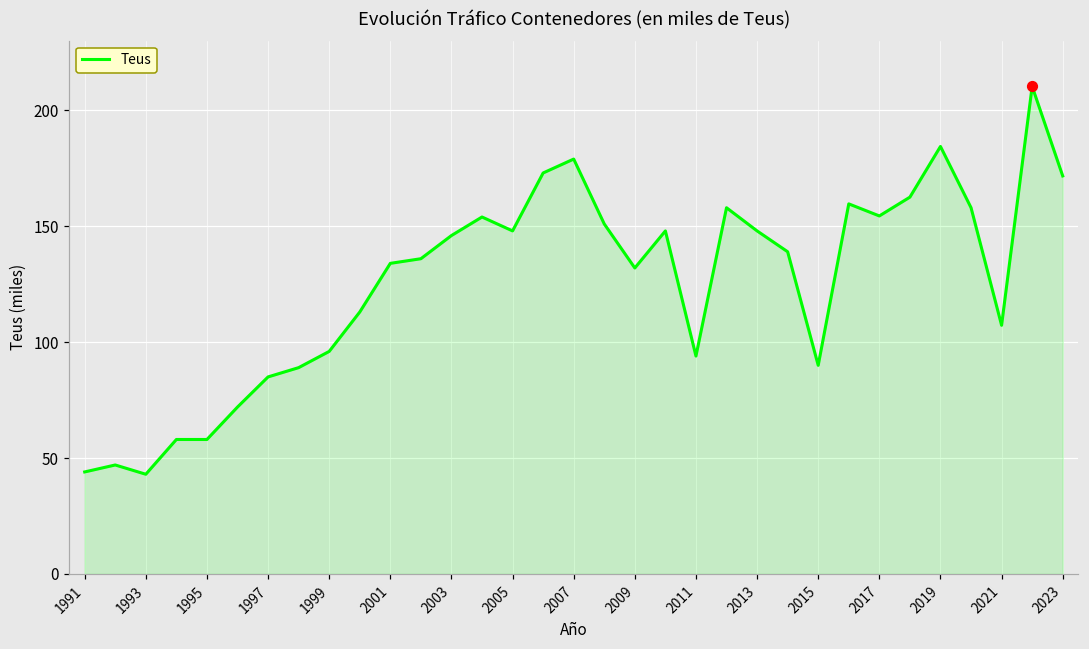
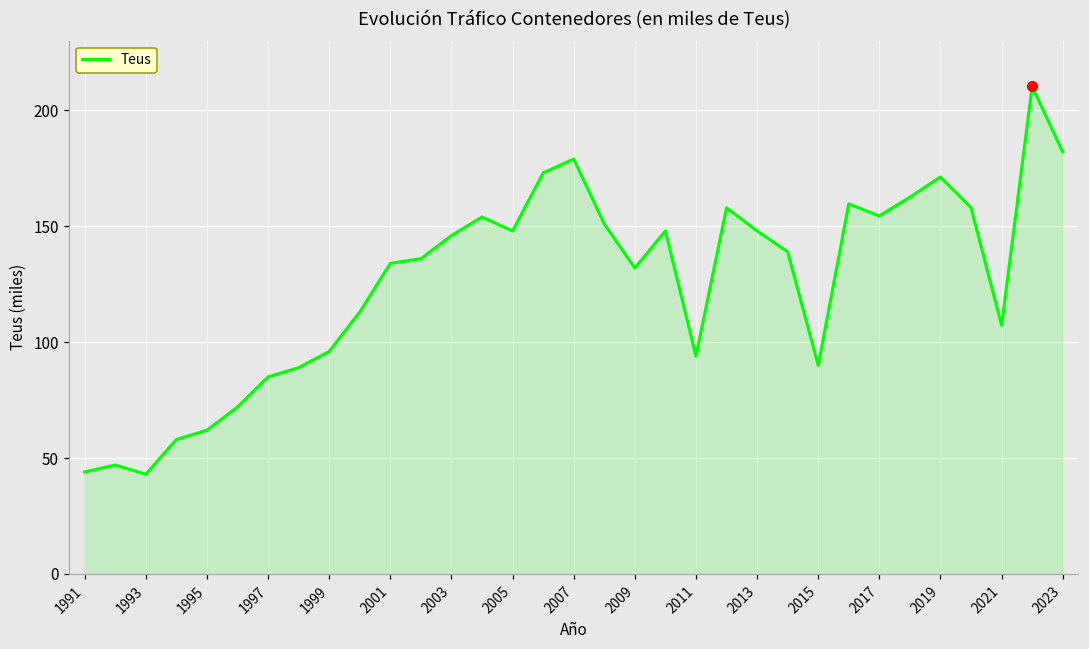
  {
    "Teus": {
      "1991": 44,
      "1993": 43,
-     "1995": 58,
+     "1995": 62,
      "1997": 85,
      "1999": 96,
      "2001": 134,
      "2003": 146,
      "2005": 148,
      "2007": 179,
      "2009": 132,
      "2011": 94,
      "2013": 148,
      "2015": 90,
      "2017": 154,
-     "2019": 184,
+     "2019": 171,
      "2021": 107,
-     "2023": 172
+     "2023": 182
    }
  }
